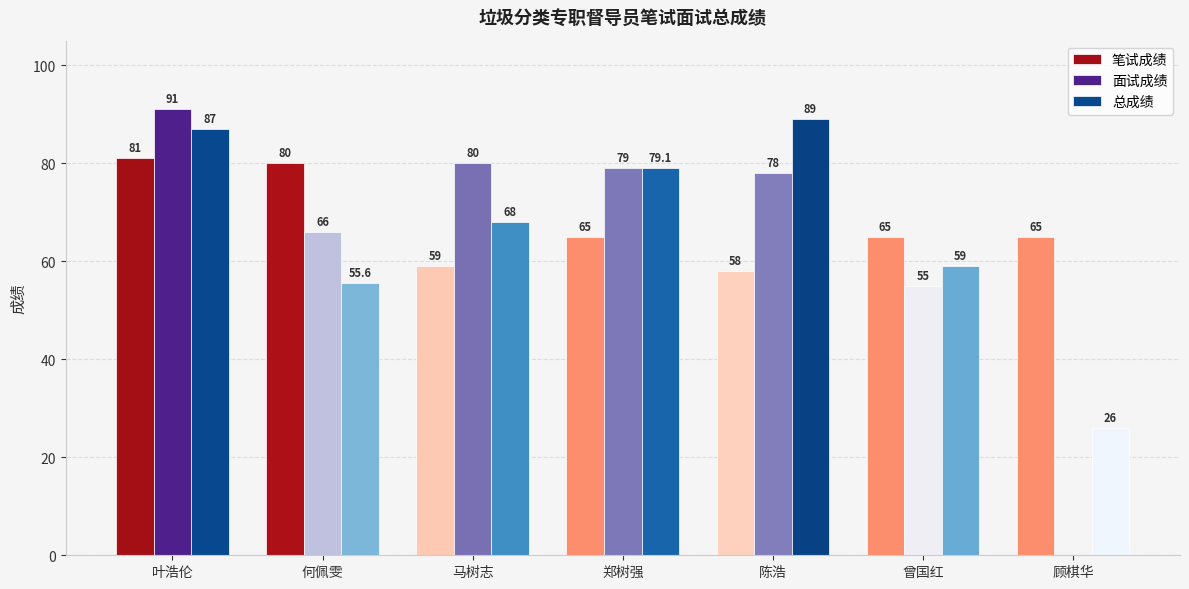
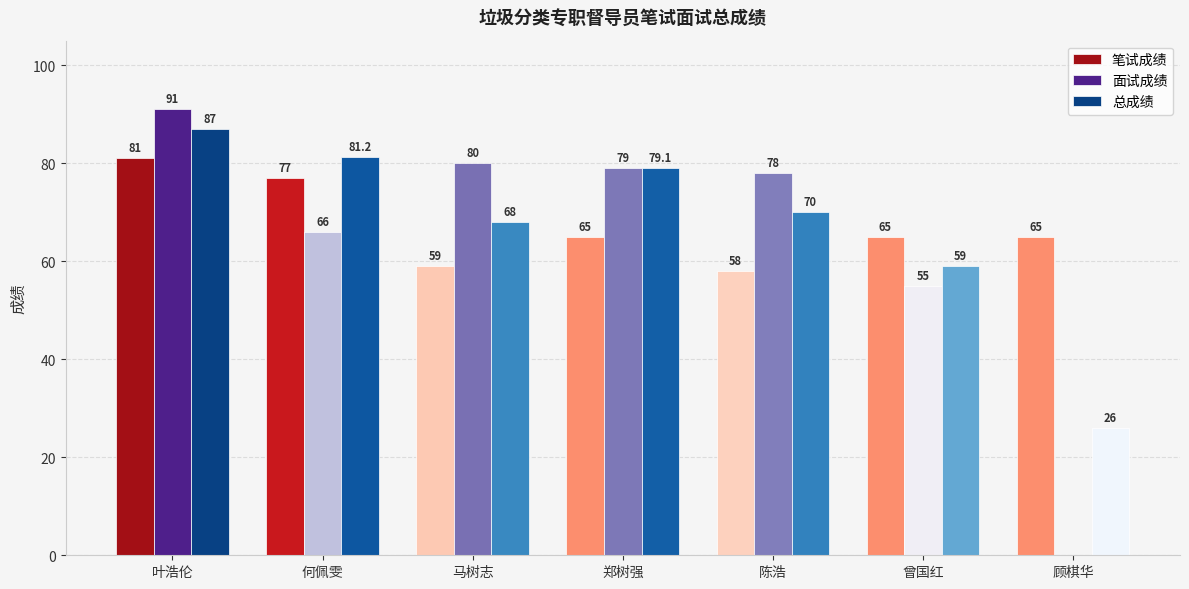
  {
    "笔试成绩": {
      "叶浩伦": 81,
-     "何佩雯": 80,
+     "何佩雯": 77,
      "马树志": 59,
      "郑树强": 65,
      "陈浩": 58,
      "曾国红": 65,
      "顾棋华": 65
    },
    "面试成绩": {
      "叶浩伦": 91,
      "何佩雯": 66,
      "马树志": 80,
      "郑树强": 79,
      "陈浩": 78,
      "曾国红": 55
    },
    "总成绩": {
      "叶浩伦": 87,
-     "何佩雯": 55.6,
+     "何佩雯": 81.2,
      "马树志": 68,
      "郑树强": 79.1,
-     "陈浩": 89,
+     "陈浩": 70,
      "曾国红": 59,
      "顾棋华": 26
    }
  }
